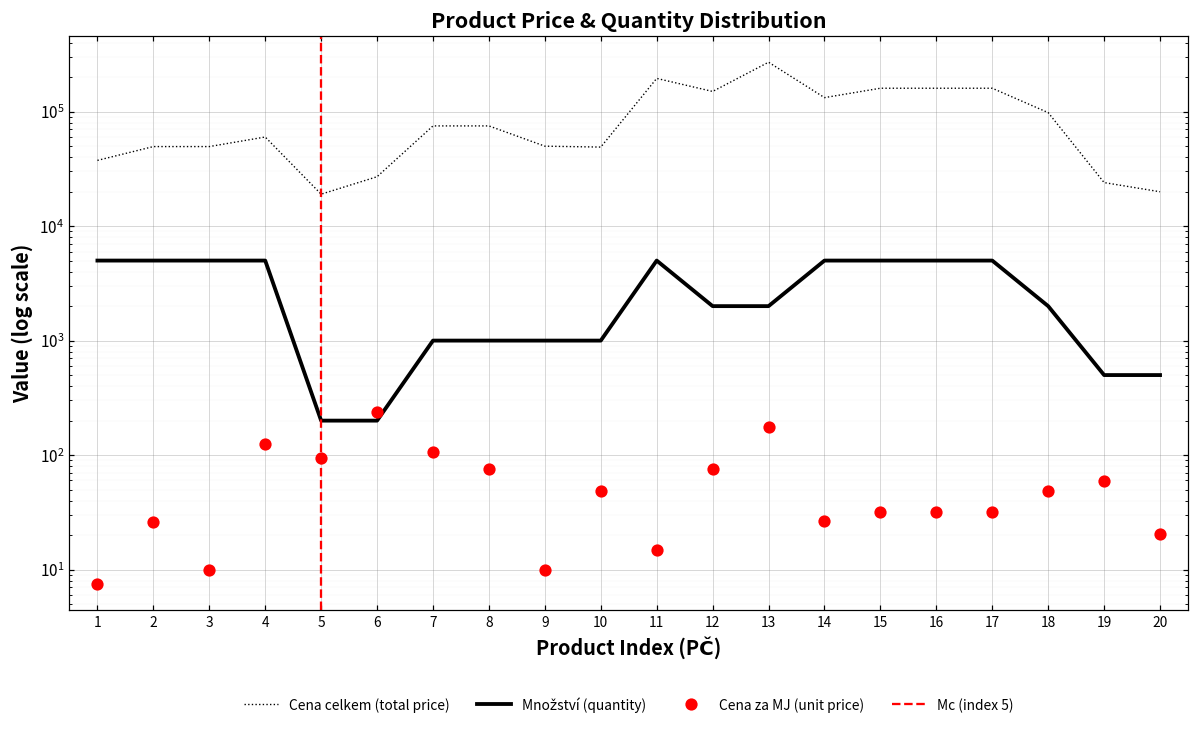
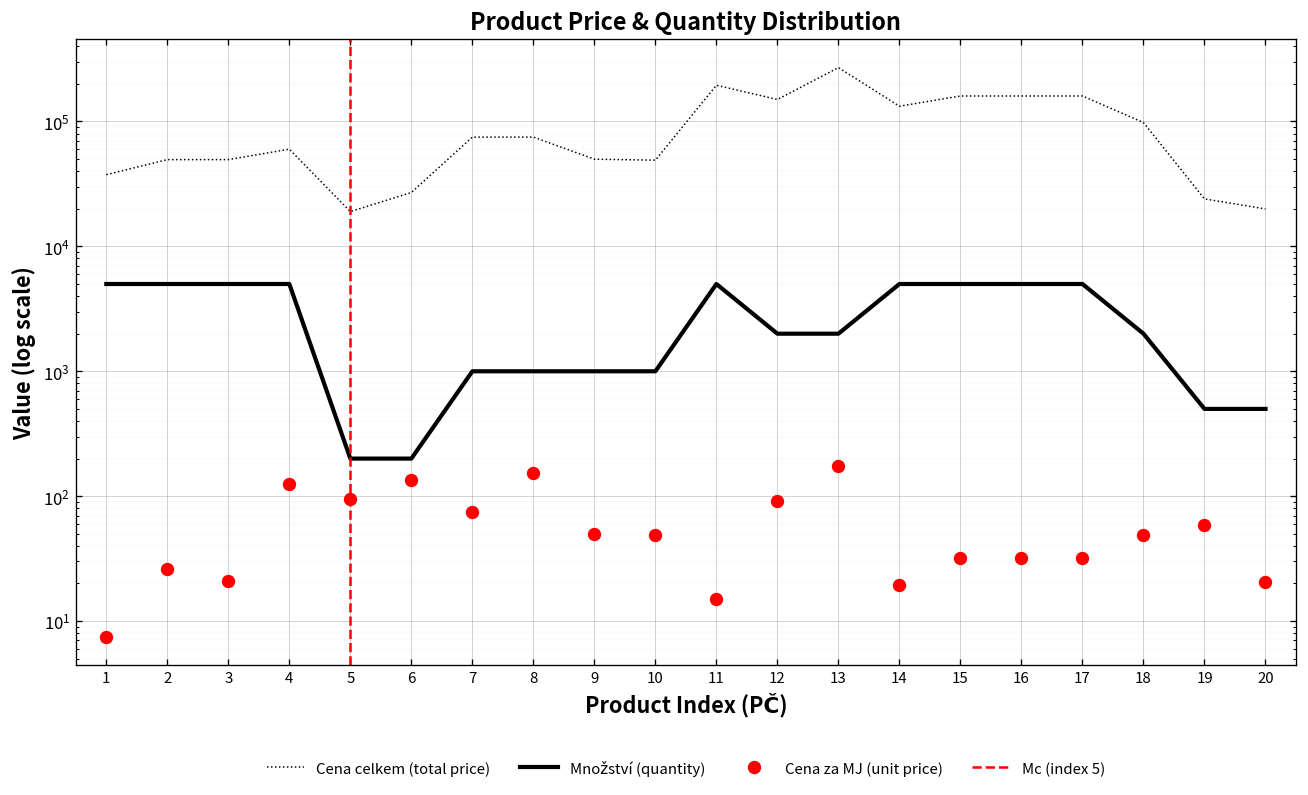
  {
    "Cena za MJ (unit price)": {
      "1": 8,
      "2": 26,
-     "3": 10,
+     "3": 21,
      "4": 120,
      "5": 100,
-     "6": 240,
-     "7": 110,
-     "8": 80,
-     "9": 10,
+     "6": 140,
+     "7": 80,
+     "8": 150,
+     "9": 50,
      "10": 50,
      "11": 15,
-     "12": 80,
+     "12": 90,
      "13": 170,
-     "14": 27,
+     "14": 19,
      "15": 32,
      "16": 32,
      "17": 32,
      "18": 50,
      "19": 60,
      "20": 21
    }
  }
